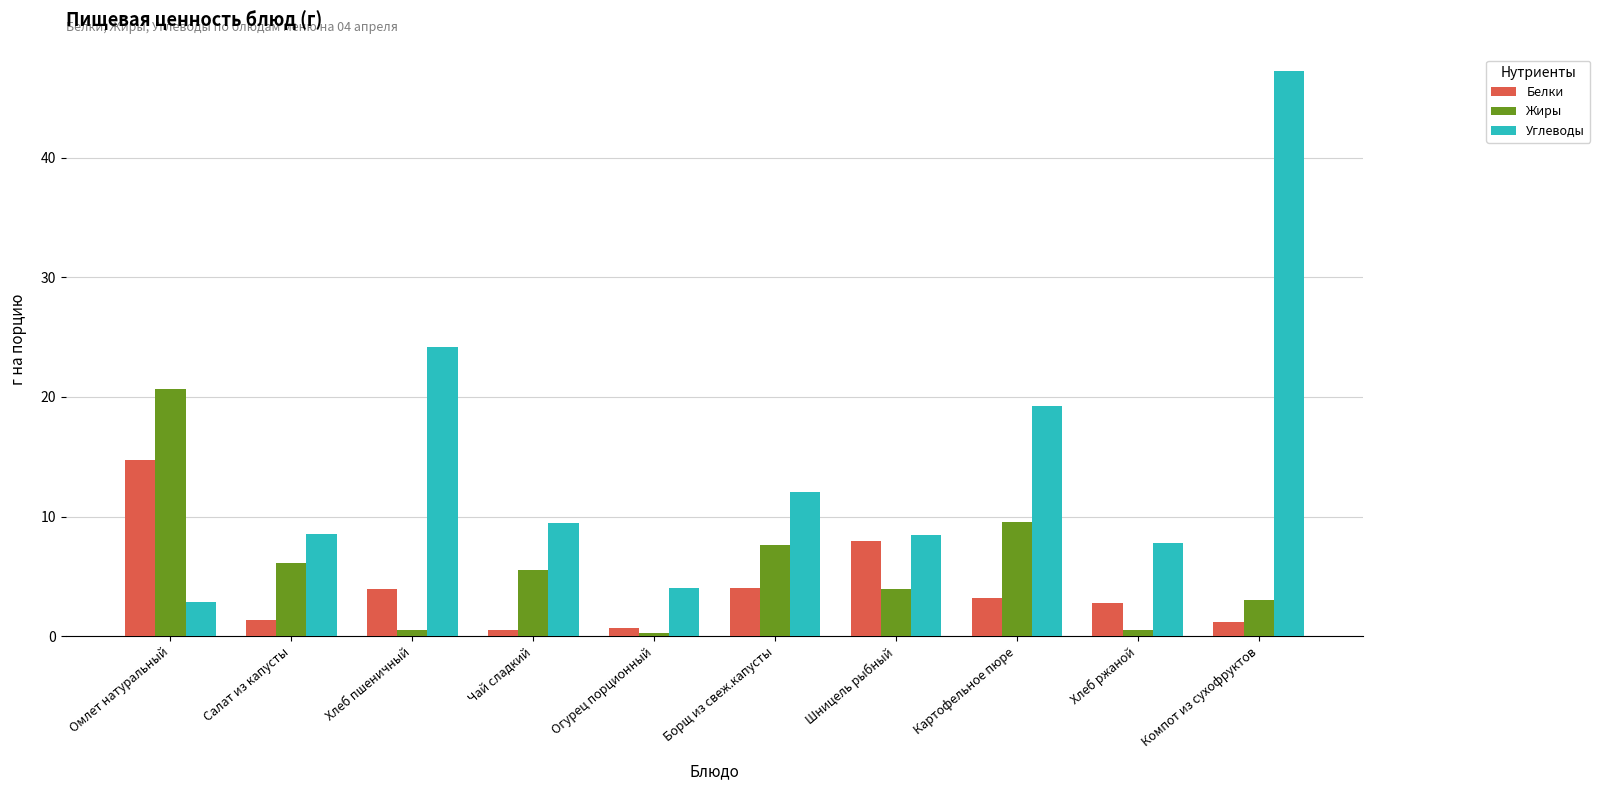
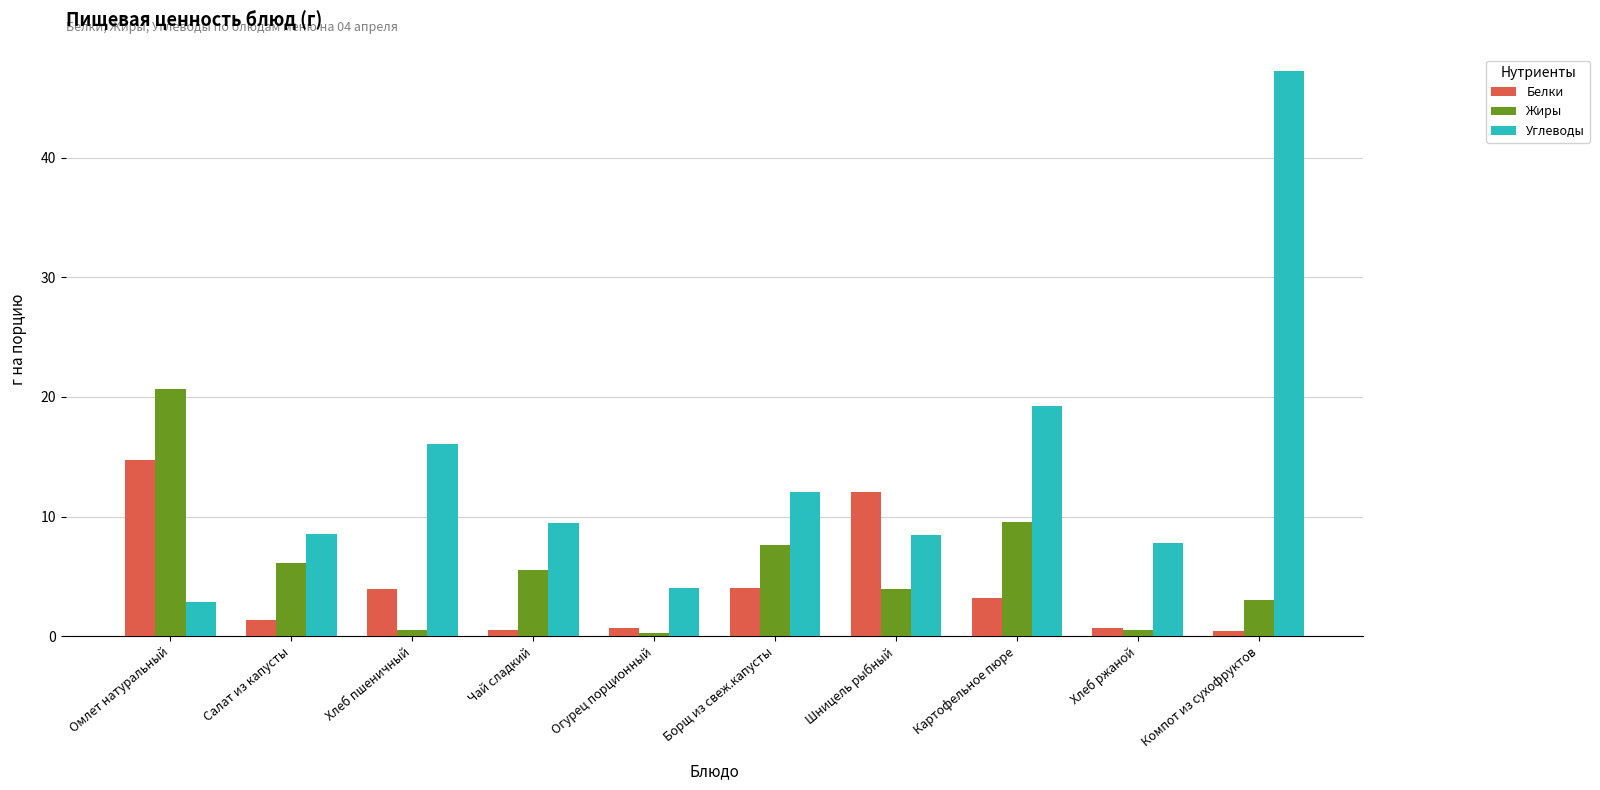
  {
    "Белки": {
      "Омлет натуральный": 14.7,
      "Салат из капусты": 1.3,
      "Хлеб пшеничный": 4.0,
      "Чай сладкий": 0.5,
      "Огурец порционный": 0.7,
      "Борщ из свеж.капусты": 4.0,
-     "Шницель рыбный": 8.0,
+     "Шницель рыбный": 12.0,
      "Картофельное пюре": 3.2,
-     "Хлеб ржаной": 2.8,
-     "Компот из сухофруктов": 1.2
+     "Хлеб ржаной": 0.7,
+     "Компот из сухофруктов": 0.4
    },
    "Жиры": {
      "Омлет натуральный": 20.7,
      "Салат из капусты": 6.1,
      "Хлеб пшеничный": 0.5,
      "Чай сладкий": 5.5,
      "Огурец порционный": 0.2,
      "Борщ из свеж.капусты": 7.6,
      "Шницель рыбный": 3.9,
      "Картофельное пюре": 9.5,
      "Хлеб ржаной": 0.6,
      "Компот из сухофруктов": 3.0
    },
    "Углеводы": {
      "Омлет натуральный": 2.9,
      "Салат из капусты": 8.5,
-     "Хлеб пшеничный": 24.2,
+     "Хлеб пшеничный": 16.1,
      "Чай сладкий": 9.5,
      "Огурец порционный": 4.1,
      "Борщ из свеж.капусты": 12.1,
      "Шницель рыбный": 8.4,
      "Картофельное пюре": 19.3,
      "Хлеб ржаной": 7.8,
      "Компот из сухофруктов": 47.3
    }
  }
